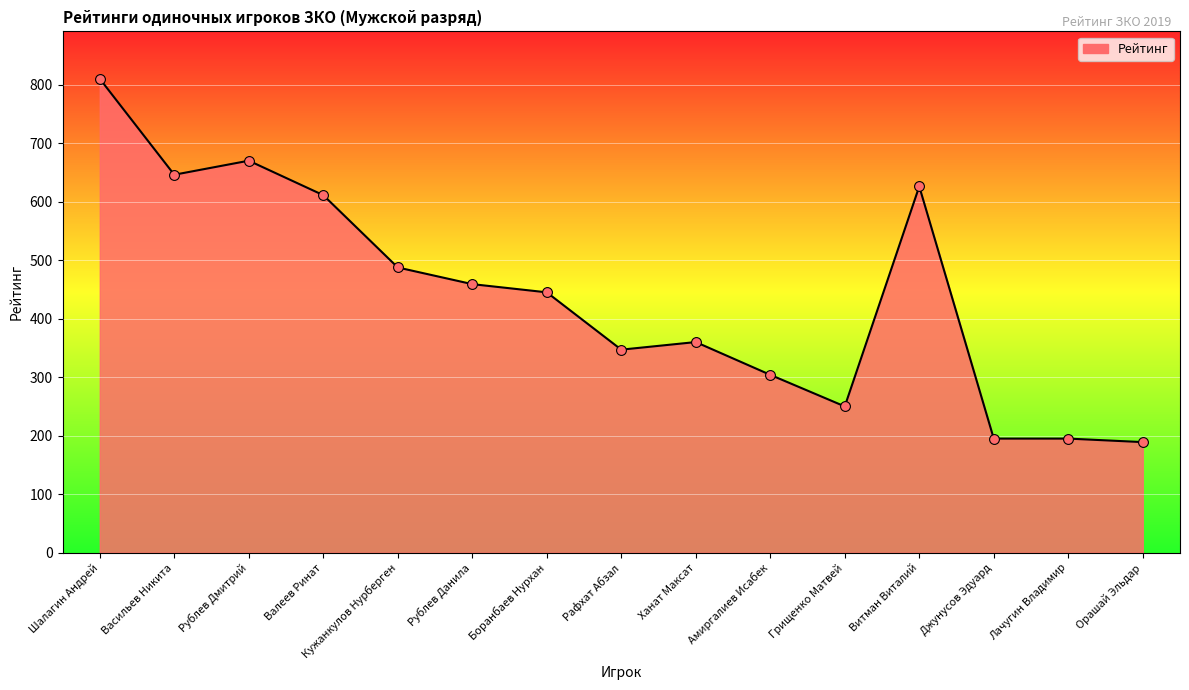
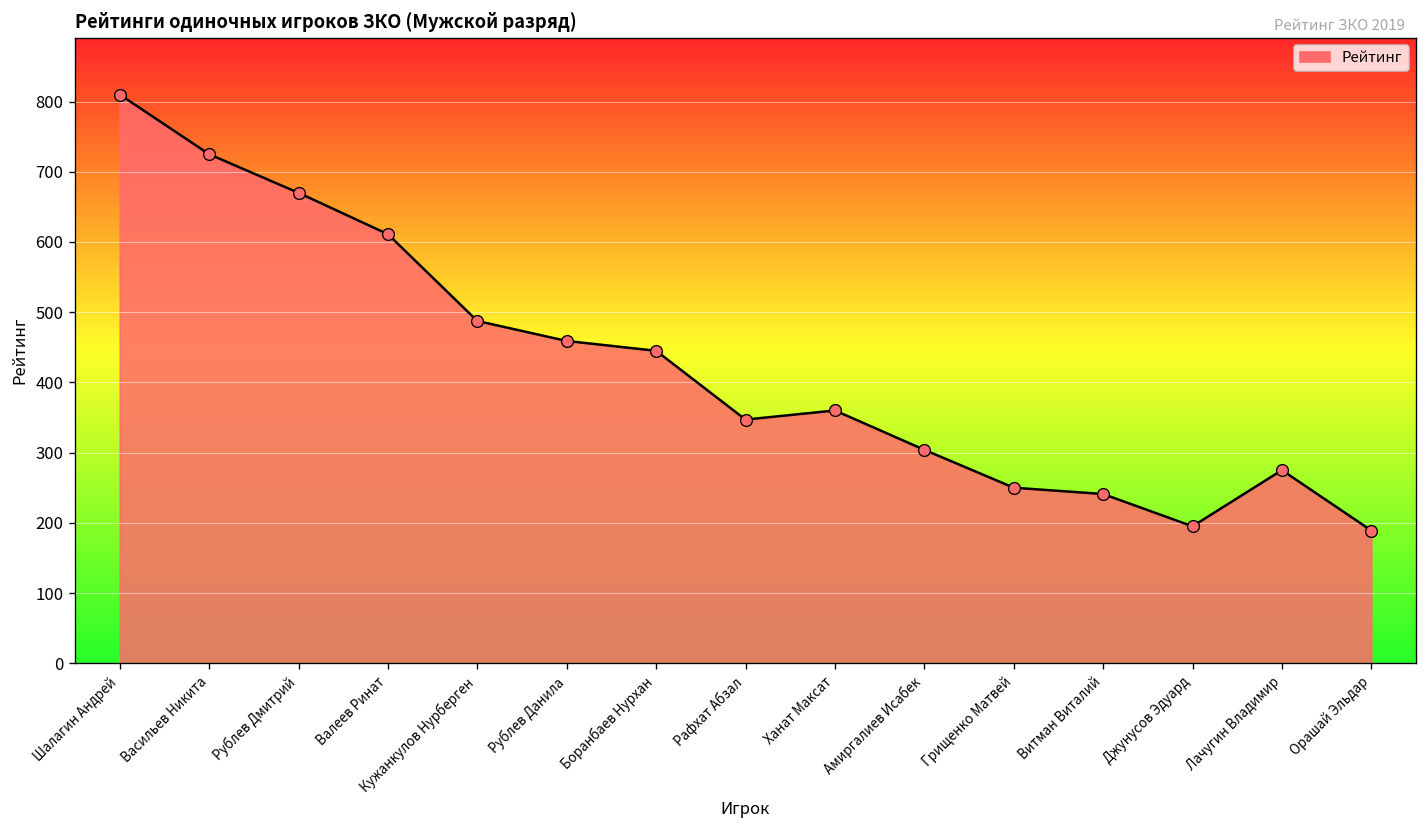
  {
    "Шалагин Андрей": 810,
-   "Васильев Никита": 650,
+   "Васильев Никита": 730,
    "Рублев Дмитрий": 670,
    "Валеев Ринат": 610,
    "Кужанкулов Нурберген": 490,
    "Рублев Данила": 460,
    "Боранбаев Нурхан": 450,
    "Рафхат Абзал": 350,
    "Ханат Максат": 360,
    "Амиргалиев Исабек": 300,
    "Грищенко Матвей": 250,
-   "Витман Виталий": 630,
+   "Витман Виталий": 240,
    "Джунусов Эдуард": 200,
-   "Лачугин Владимир": 200,
+   "Лачугин Владимир": 280,
    "Орашай Эльдар": 190
  }
